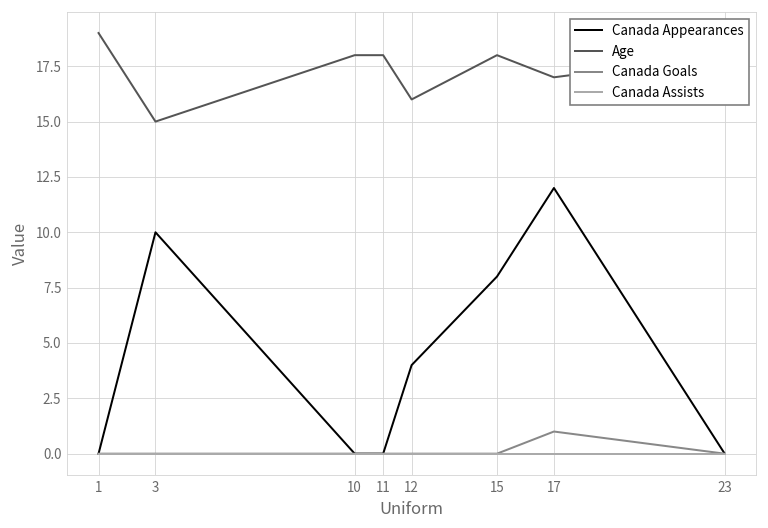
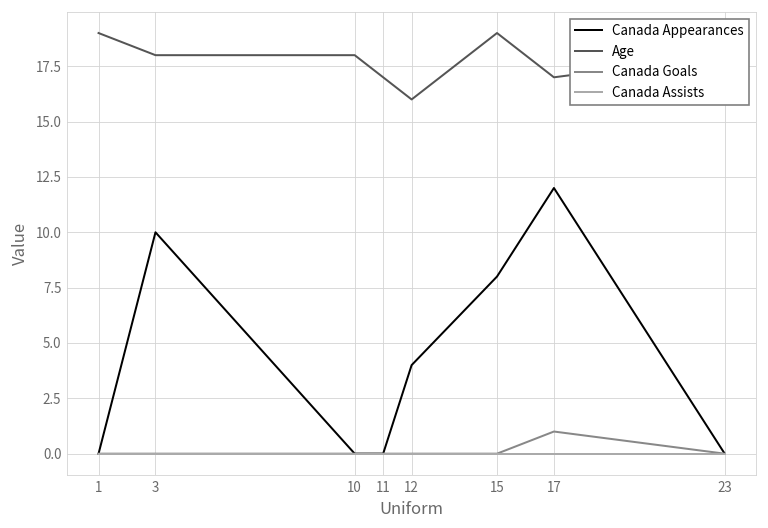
  {
    "Canada Appearances": {
      "3": 10,
      "12": 4,
      "15": 8,
      "17": 12
    },
    "Age": {
      "1": 19,
-     "3": 15,
+     "3": 18,
      "10": 18,
-     "11": 18,
+     "11": 17,
      "12": 16,
-     "15": 18,
+     "15": 19,
      "17": 17
    }
  }
